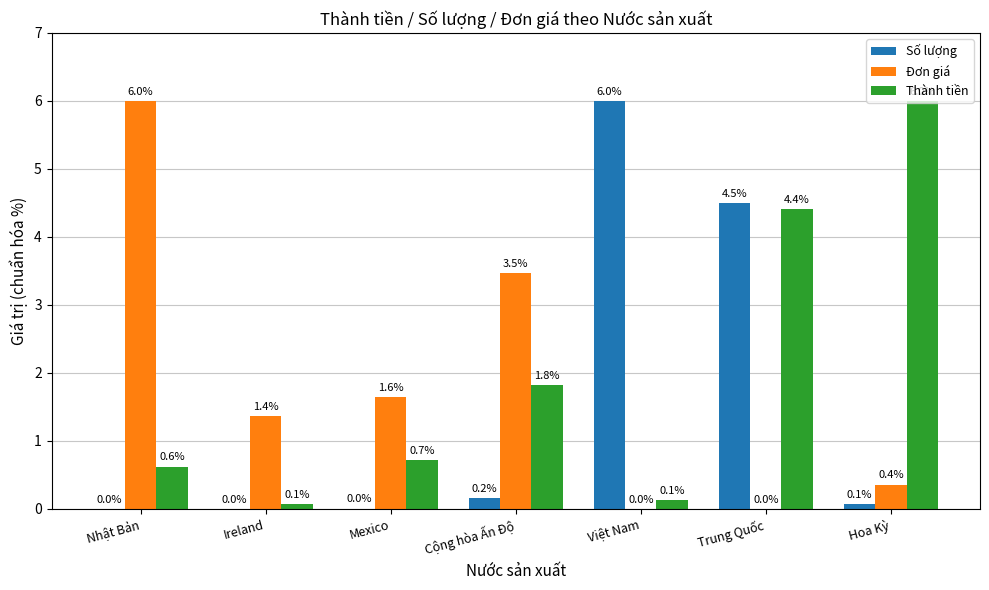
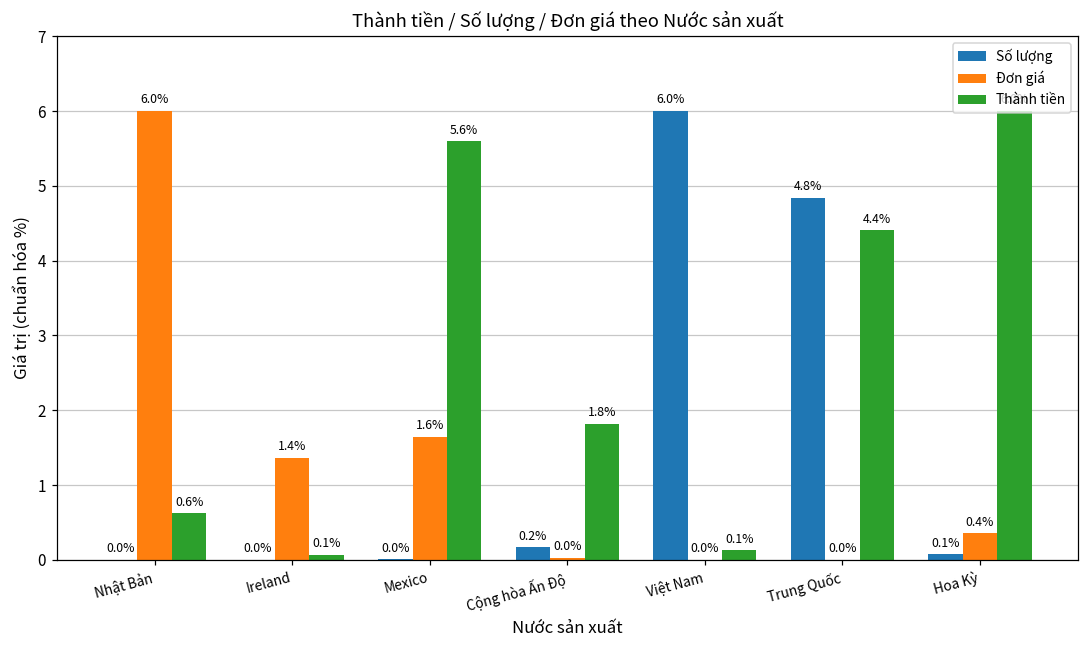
  {
    "Số lượng": {
      "Nhật Bản": "0.0%",
      "Ireland": "0.0%",
      "Mexico": "0.0%",
      "Cộng hòa Ấn Độ": "0.2%",
      "Việt Nam": "6.0%",
-     "Trung Quốc": "4.5%",
+     "Trung Quốc": "4.8%",
      "Hoa Kỳ": "0.1%"
    },
    "Đơn giá": {
      "Nhật Bản": "6.0%",
      "Ireland": "1.4%",
      "Mexico": "1.6%",
-     "Cộng hòa Ấn Độ": "3.5%",
+     "Cộng hòa Ấn Độ": "0.0%",
      "Việt Nam": "0.0%",
      "Trung Quốc": "0.0%",
      "Hoa Kỳ": "0.4%"
    },
    "Thành tiền": {
      "Nhật Bản": "0.6%",
      "Ireland": "0.1%",
-     "Mexico": "0.7%",
+     "Mexico": "5.6%",
      "Cộng hòa Ấn Độ": "1.8%",
      "Việt Nam": "0.1%",
      "Trung Quốc": "4.4%"
    }
  }
